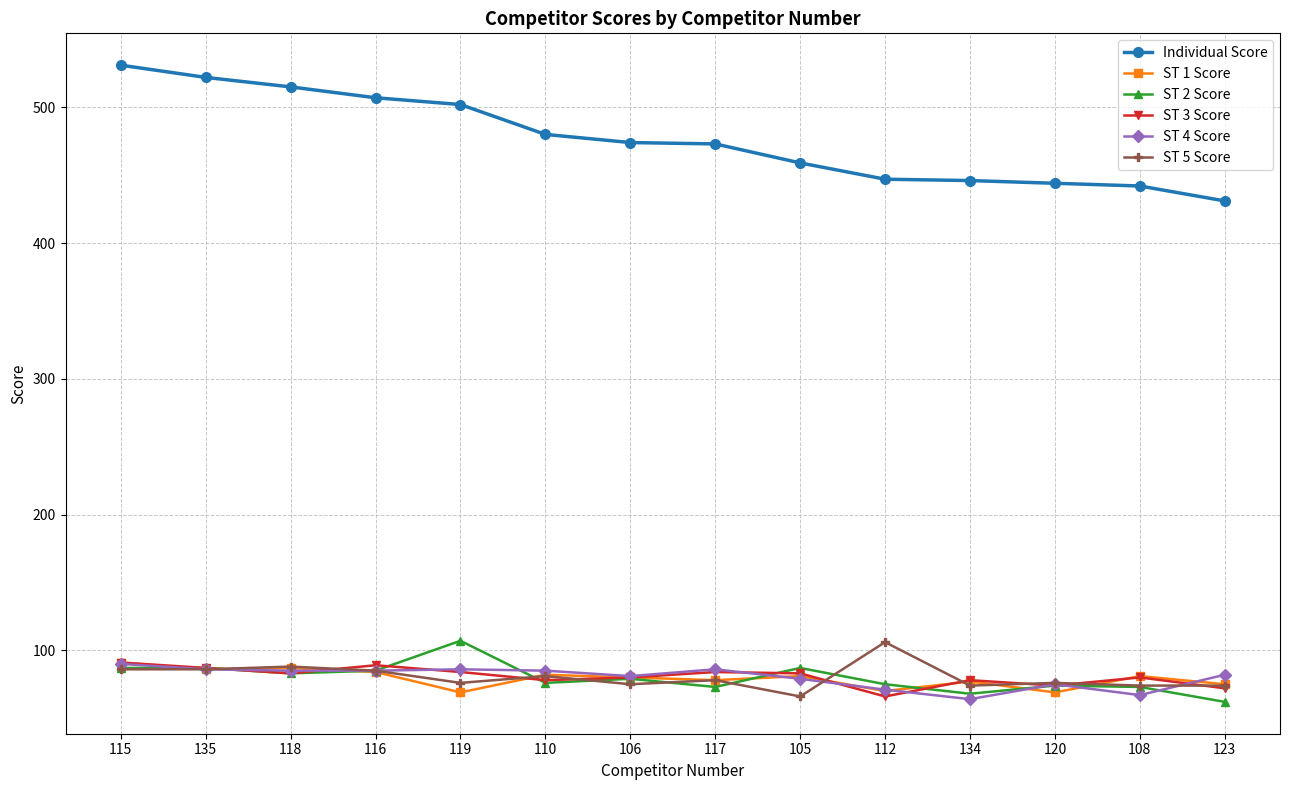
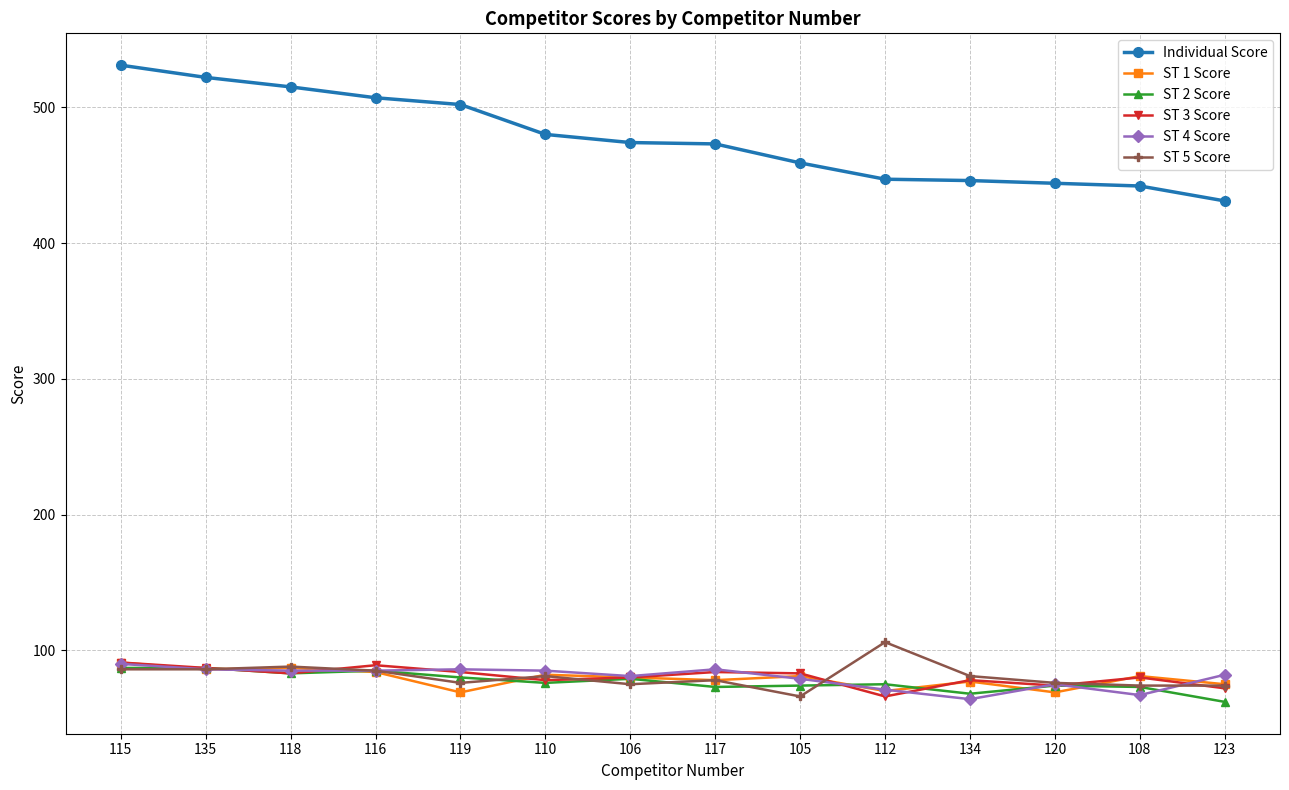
  {
    "Individual Score": {
      "115": 531,
      "135": 522,
      "118": 515,
      "116": 507,
      "119": 502,
      "110": 480,
      "106": 474,
      "117": 473,
      "105": 459,
      "112": 447,
      "134": 446,
      "120": 444,
      "108": 442,
      "123": 431
    },
    "ST 1 Score": {
      "119": 69,
      "105": 81,
      "120": 69
    },
    "ST 2 Score": {
-     "119": 107,
+     "119": 80,
      "110": 76,
      "117": 73,
-     "105": 87,
+     "105": 74,
      "112": 75,
      "134": 68,
      "123": 62
    },
    "ST 3 Score": {
      "116": 89,
      "119": 84,
      "110": 78,
      "117": 84,
      "105": 83,
      "112": 66,
      "123": 72
    },
    "ST 4 Score": {
      "118": 85,
      "119": 86,
      "110": 85,
      "117": 86,
      "105": 79,
      "134": 64,
      "108": 67,
      "123": 82
    },
    "ST 5 Score": {
      "119": 76,
      "106": 75,
      "105": 66,
      "112": 106,
-     "134": 74
+     "134": 81
    }
  }
